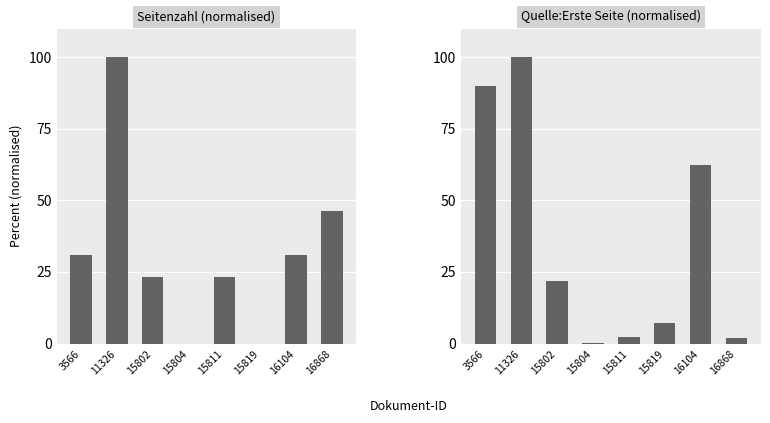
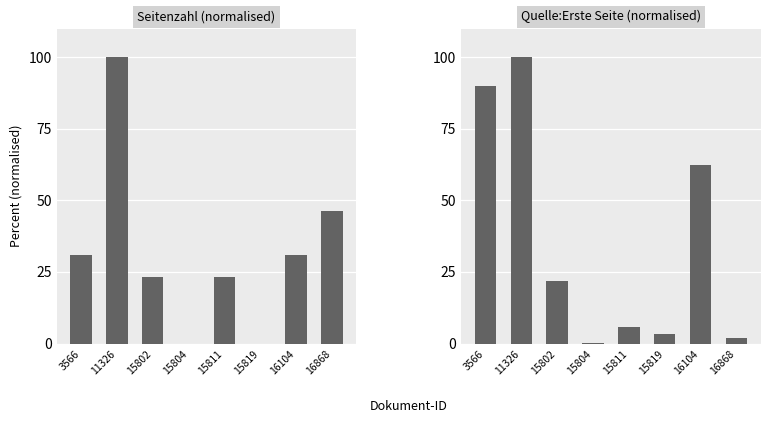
  {
    "Seitenzahl (normalised)": {
      "3566": 31,
      "11326": 100,
      "15802": 23,
      "15804": 0,
      "15811": 23,
      "15819": 0,
      "16104": 31,
      "16868": 46
    },
    "Quelle:Erste Seite (normalised)": {
      "3566": 90,
      "11326": 100,
      "15802": 22,
-     "15811": 2,
-     "15819": 7,
+     "15811": 6,
+     "15819": 3,
      "16104": 62,
      "16868": 2
    }
  }
